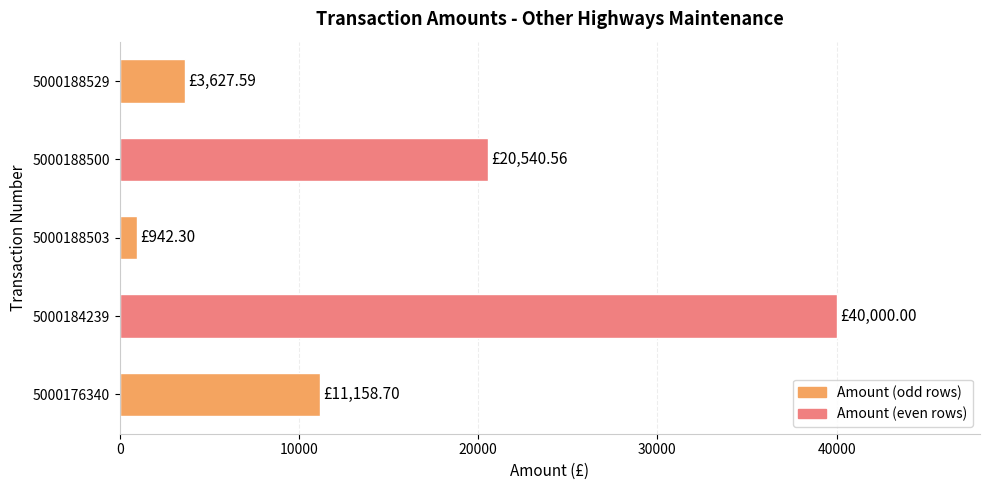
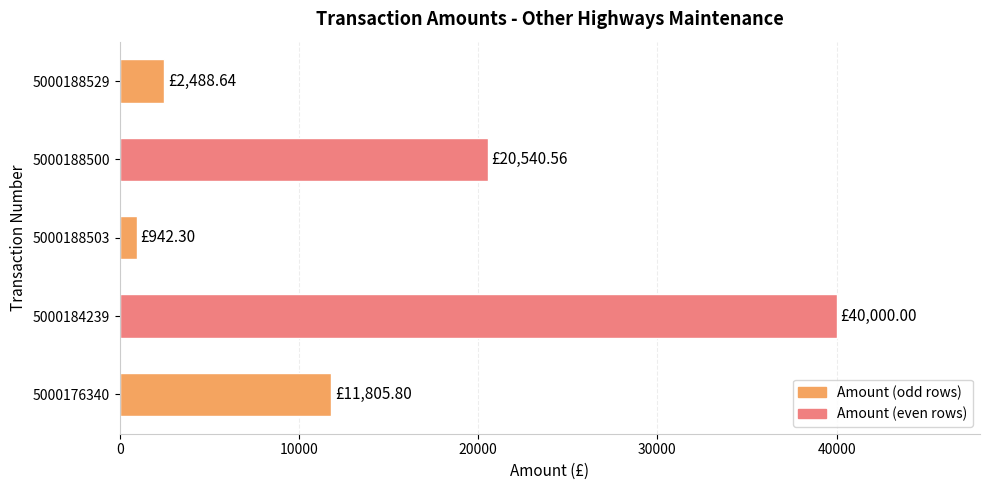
  {
-   "5000188529": "£3,627.59",
+   "5000188529": "£2,488.64",
    "5000188500": "£20,540.56",
    "5000188503": "£942.30",
    "5000184239": "£40,000.00",
-   "5000176340": "£11,158.70"
+   "5000176340": "£11,805.80"
  }
